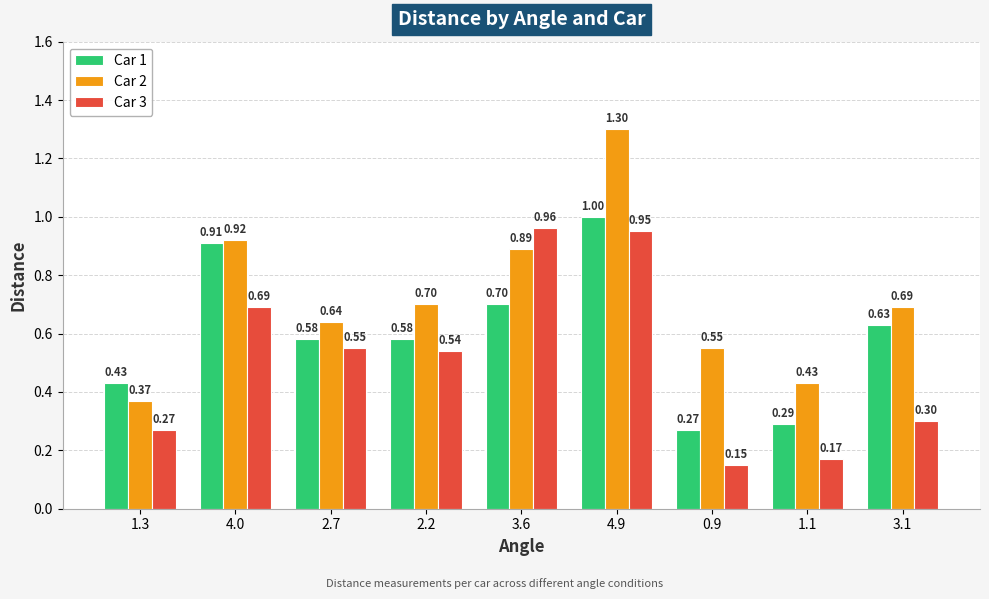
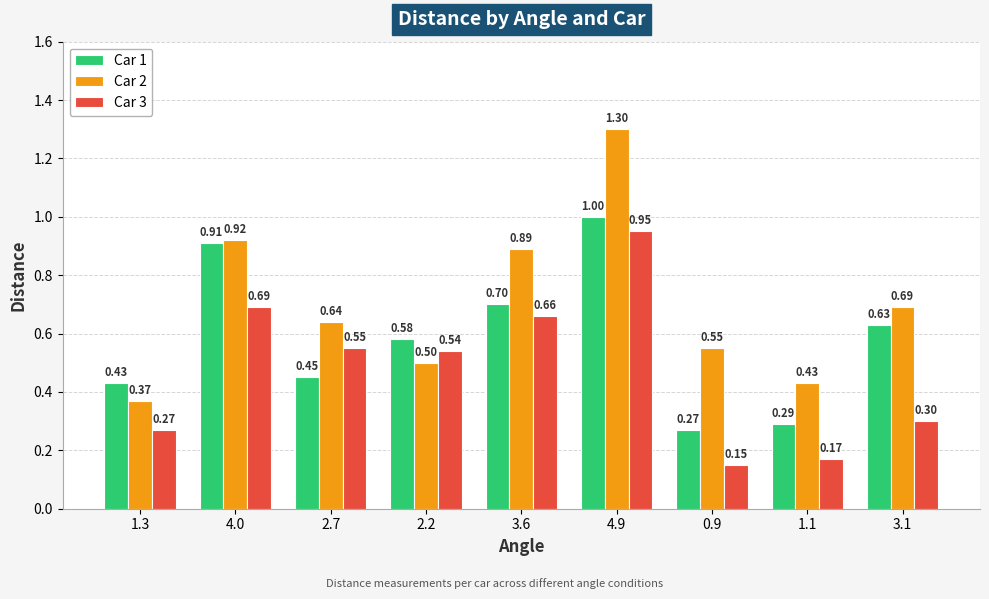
  {
    "Car 1": {
      "1.3": 0.43,
      "4.0": 0.91,
-     "2.7": 0.58,
+     "2.7": 0.45,
      "2.2": 0.58,
      "3.6": 0.70,
      "4.9": 1.00,
      "0.9": 0.27,
      "1.1": 0.29,
      "3.1": 0.63
    },
    "Car 2": {
      "1.3": 0.37,
      "4.0": 0.92,
      "2.7": 0.64,
-     "2.2": 0.70,
+     "2.2": 0.50,
      "3.6": 0.89,
      "4.9": 1.30,
      "0.9": 0.55,
      "1.1": 0.43,
      "3.1": 0.69
    },
    "Car 3": {
      "1.3": 0.27,
      "4.0": 0.69,
      "2.7": 0.55,
      "2.2": 0.54,
-     "3.6": 0.96,
+     "3.6": 0.66,
      "4.9": 0.95,
      "0.9": 0.15,
      "1.1": 0.17,
      "3.1": 0.30
    }
  }
